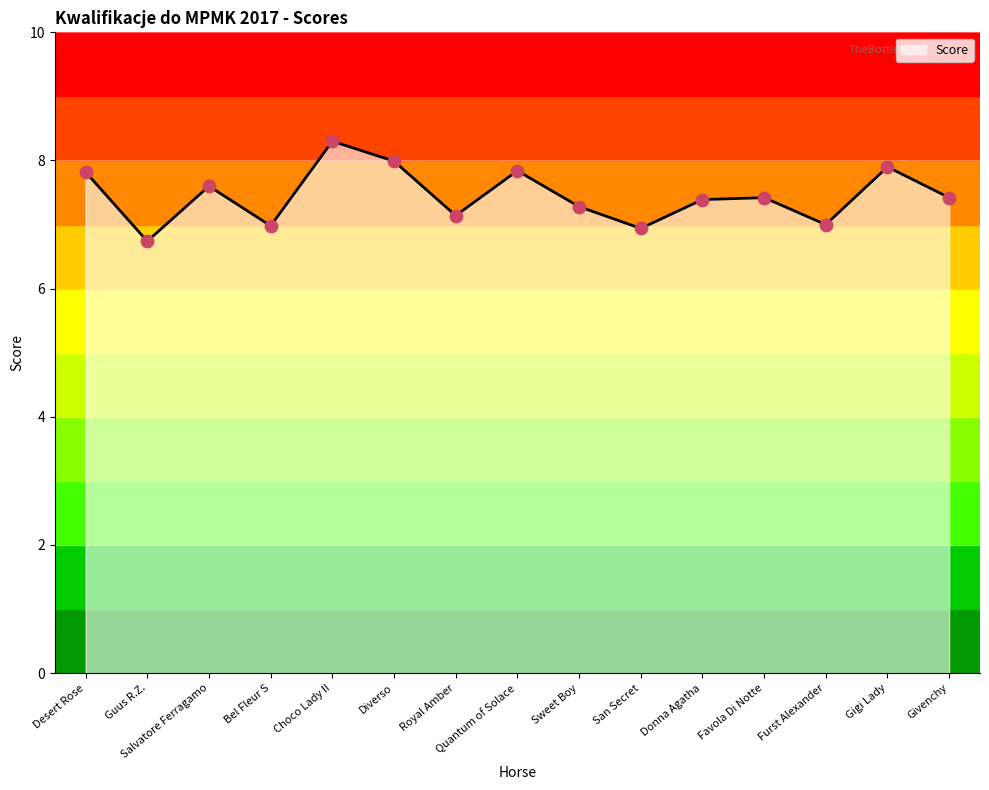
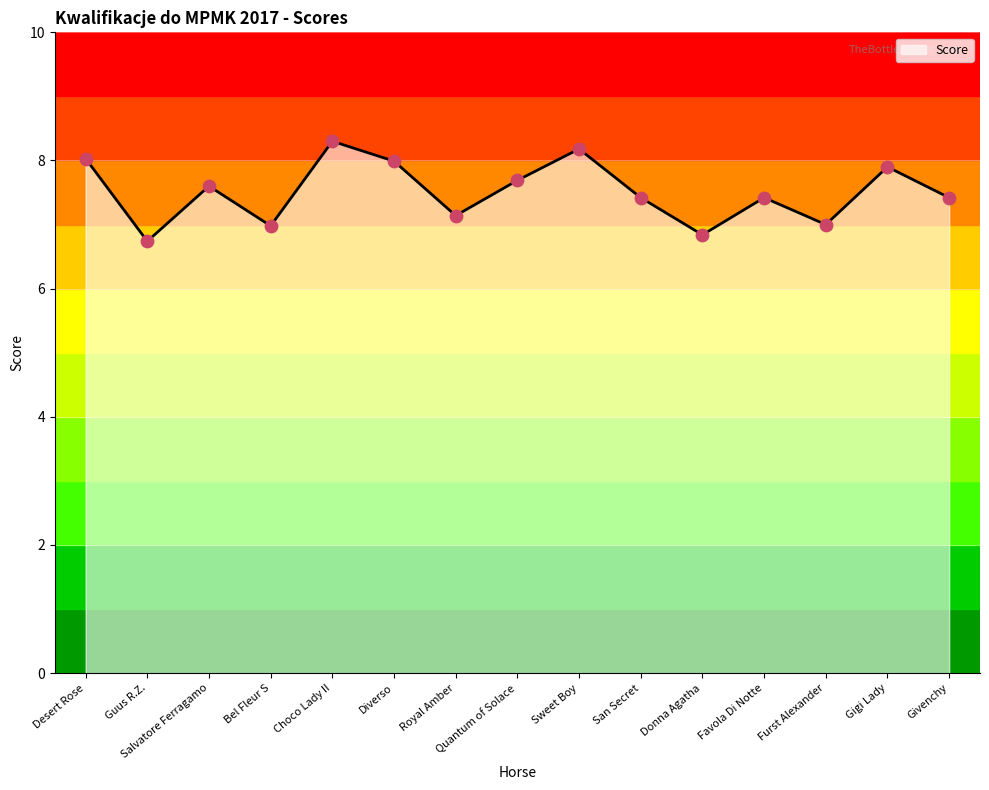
  {
-   "Desert Rose": 7.8,
+   "Desert Rose": 8.0,
    "Guus R.Z.": 6.7,
    "Salvatore Ferragamo": 7.6,
    "Bel Fleur S": 7.0,
    "Choco Lady II": 8.3,
    "Diverso": 8.0,
    "Royal Amber": 7.1,
-   "Quantum of Solace": 7.8,
-   "Sweet Boy": 7.3,
-   "San Secret": 6.9,
-   "Donna Agatha": 7.4,
+   "Quantum of Solace": 7.7,
+   "Sweet Boy": 8.2,
+   "San Secret": 7.4,
+   "Donna Agatha": 6.8,
    "Favola Di Notte": 7.4,
    "Furst Alexander": 7.0,
    "Gigi Lady": 7.9,
    "Givenchy": 7.4
  }
